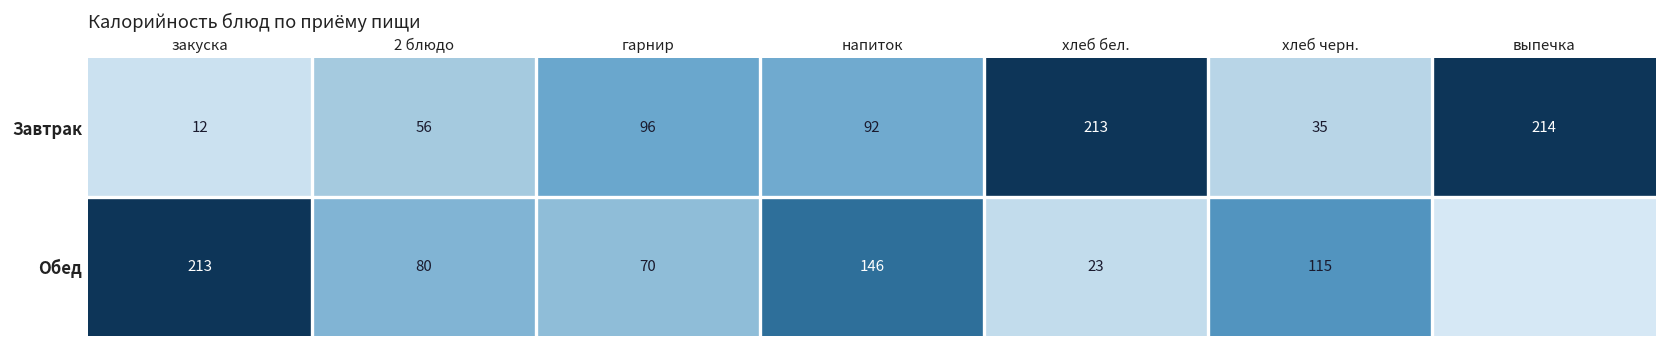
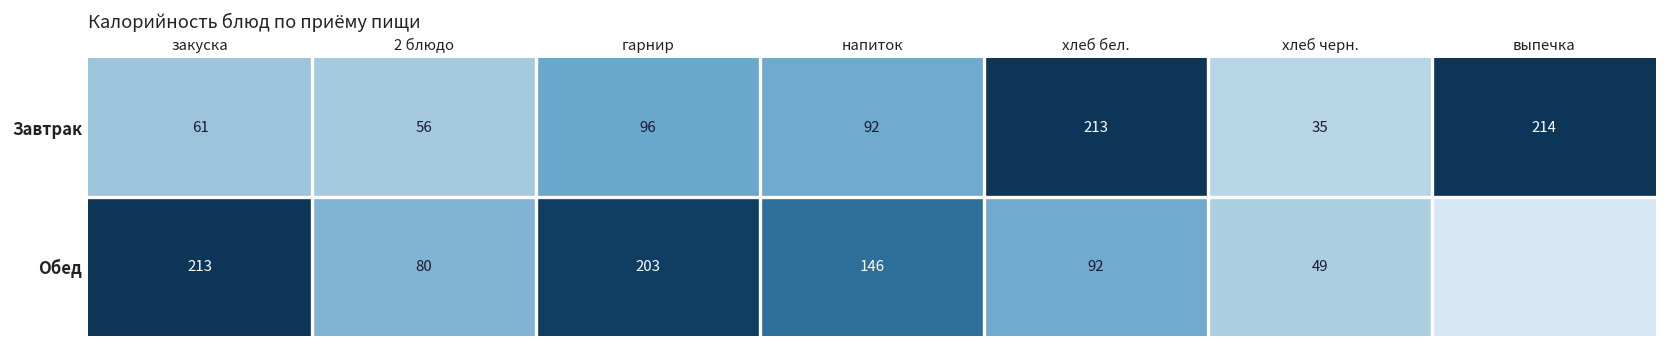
  {
    "Завтрак": {
-     "закуска": 12,
+     "закуска": 61,
      "2 блюдо": 56,
      "гарнир": 96,
      "напиток": 92,
      "хлеб бел.": 213,
      "хлеб черн.": 35,
      "выпечка": 214
    },
    "Обед": {
      "закуска": 213,
      "2 блюдо": 80,
-     "гарнир": 70,
+     "гарнир": 203,
      "напиток": 146,
-     "хлеб бел.": 23,
-     "хлеб черн.": 115
+     "хлеб бел.": 92,
+     "хлеб черн.": 49
    }
  }
